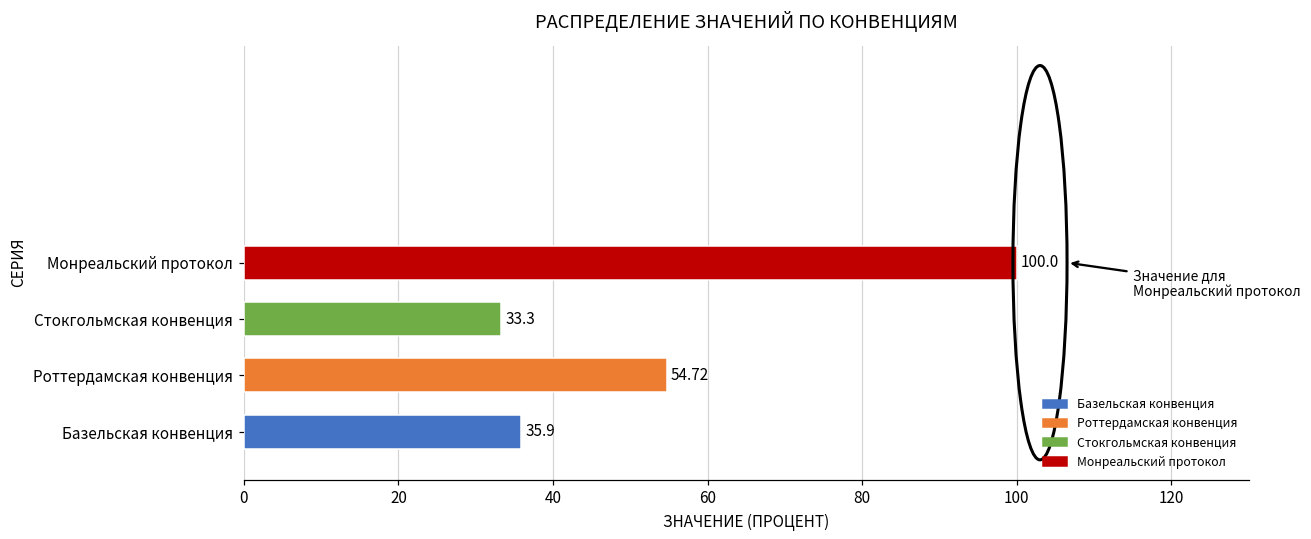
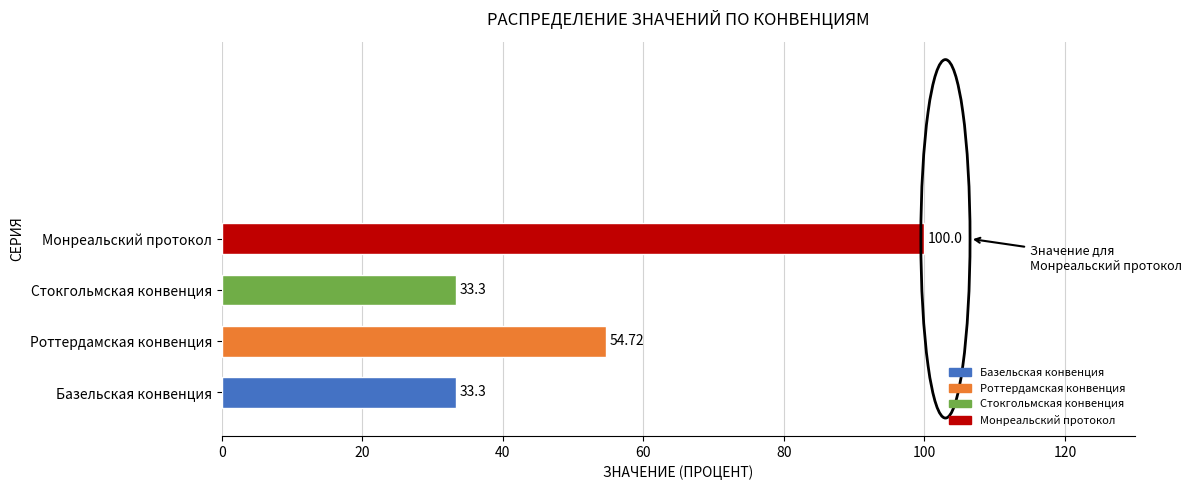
  {
    "Монреальский протокол": 100.0,
    "Стокгольмская конвенция": 33.3,
    "Роттердамская конвенция": 54.72,
-   "Базельская конвенция": 35.9
+   "Базельская конвенция": 33.3
  }
